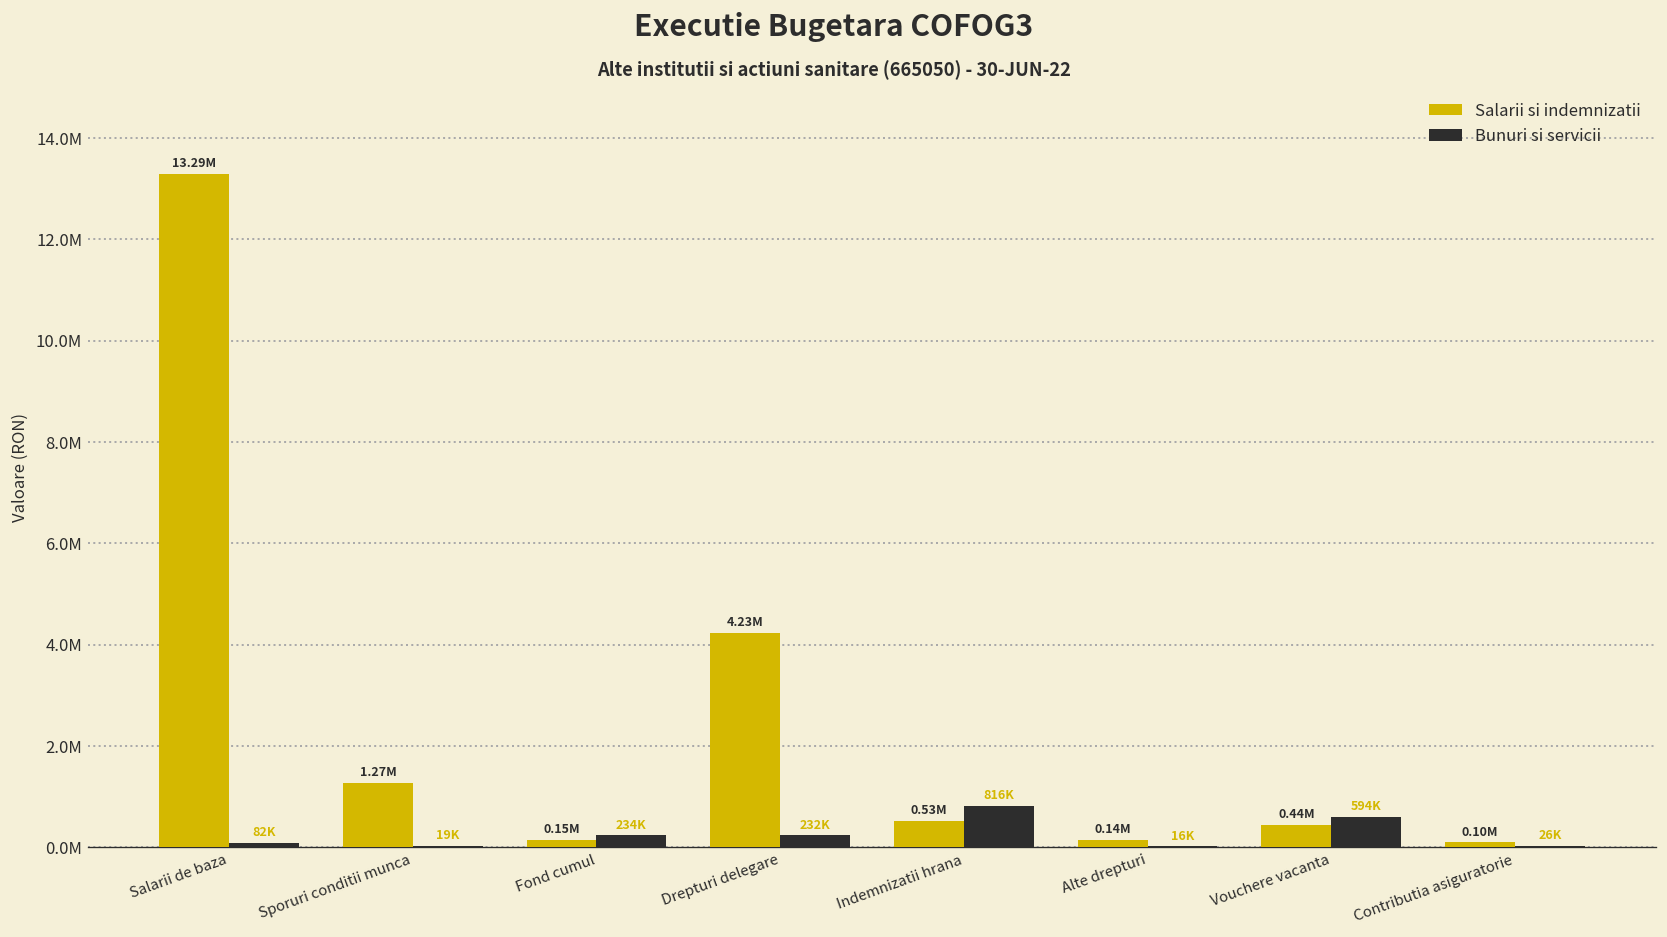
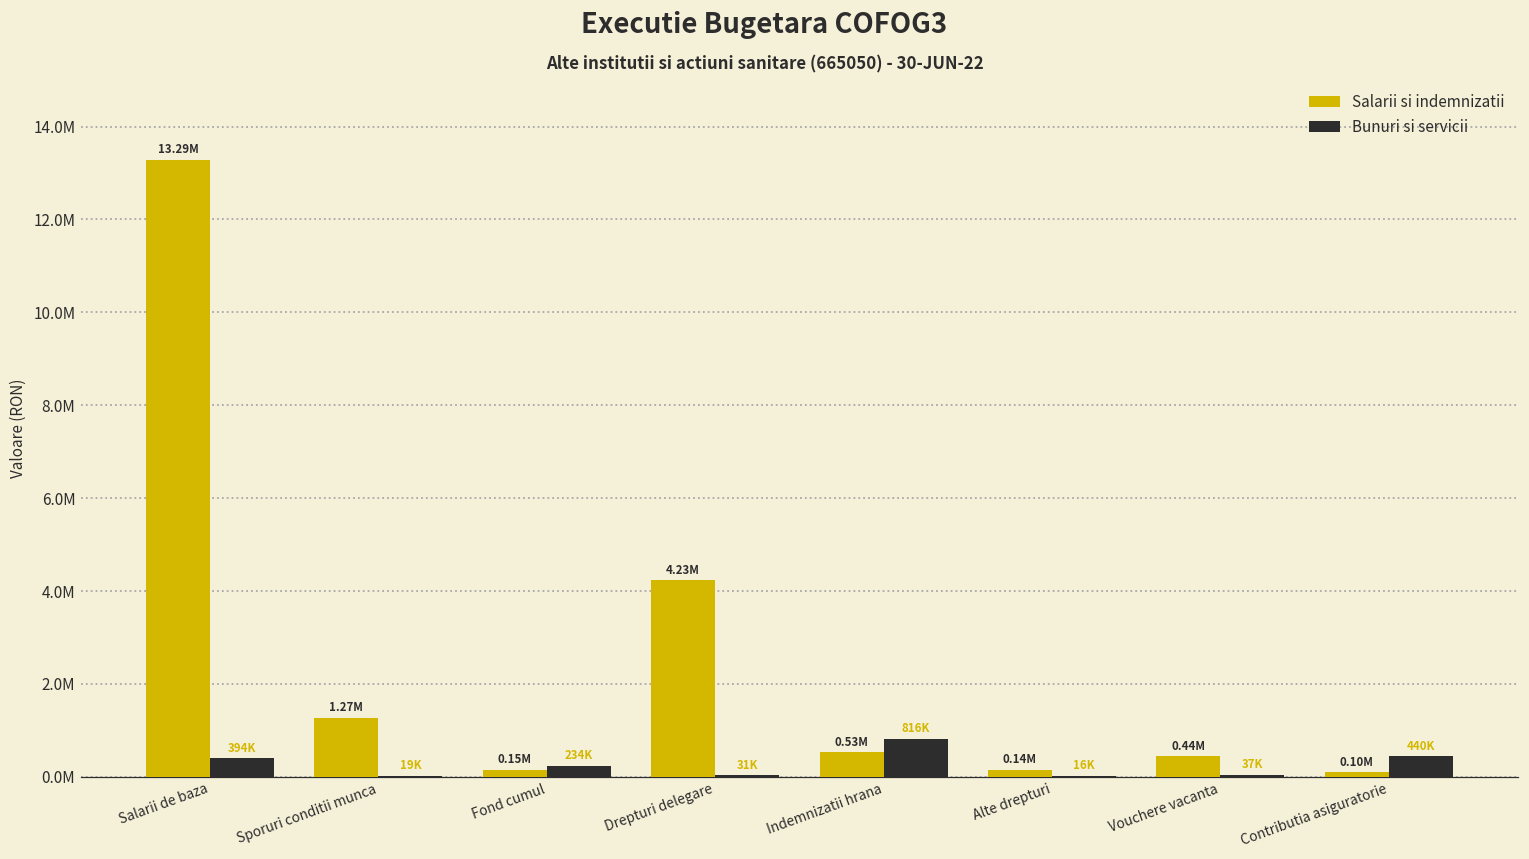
  {
    "Salarii si indemnizatii": {
      "Salarii de baza": "13.29M",
      "Sporuri conditii munca": "1.27M",
      "Fond cumul": "0.15M",
      "Drepturi delegare": "4.23M",
      "Indemnizatii hrana": "0.53M",
      "Alte drepturi": "0.14M",
      "Vouchere vacanta": "0.44M",
      "Contributia asiguratorie": "0.10M"
    },
    "Bunuri si servicii": {
-     "Salarii de baza": "82K",
+     "Salarii de baza": "394K",
      "Sporuri conditii munca": "19K",
      "Fond cumul": "234K",
-     "Drepturi delegare": "232K",
+     "Drepturi delegare": "31K",
      "Indemnizatii hrana": "816K",
      "Alte drepturi": "16K",
-     "Vouchere vacanta": "594K",
-     "Contributia asiguratorie": "26K"
+     "Vouchere vacanta": "37K",
+     "Contributia asiguratorie": "440K"
    }
  }
